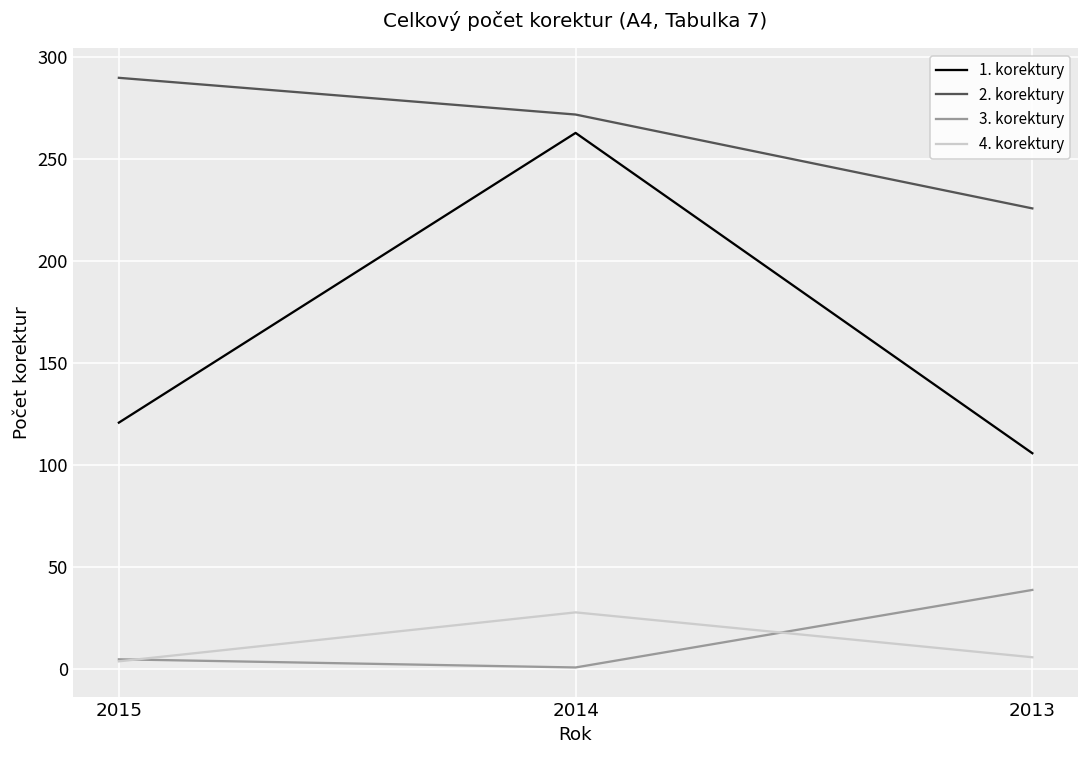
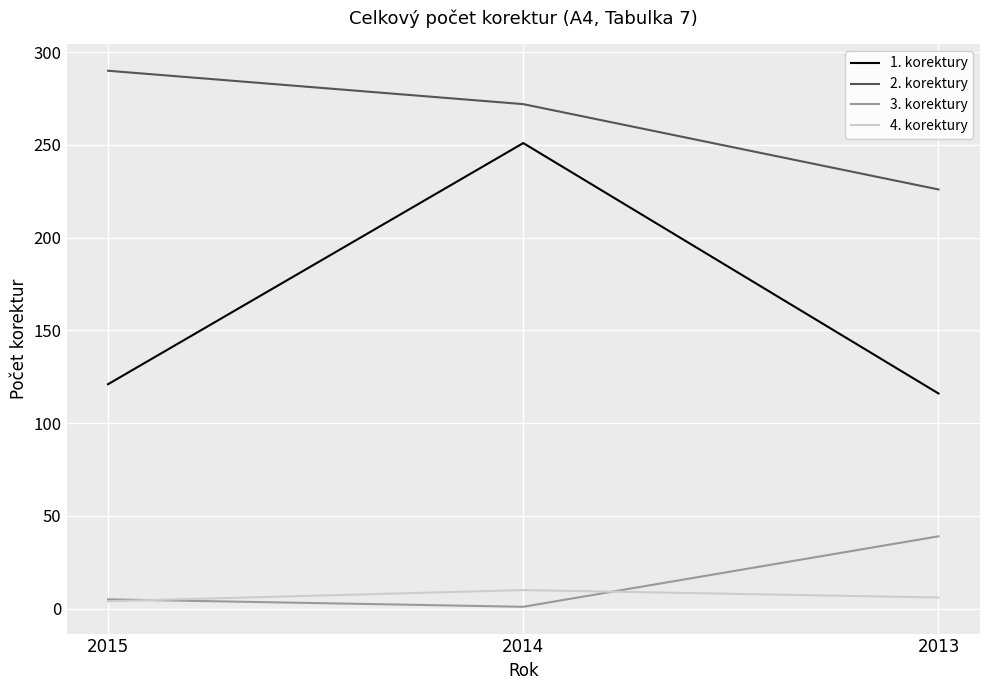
  {
    "1. korektury": {
      "2015": 121,
-     "2014": 263,
-     "2013": 106
+     "2014": 251,
+     "2013": 116
    },
    "2. korektury": {
      "2015": 290,
      "2014": 272,
      "2013": 226
    },
    "3. korektury": {
      "2014": 1,
      "2013": 39
    },
    "4. korektury": {
-     "2014": 28,
+     "2014": 10,
      "2013": 6
    }
  }
